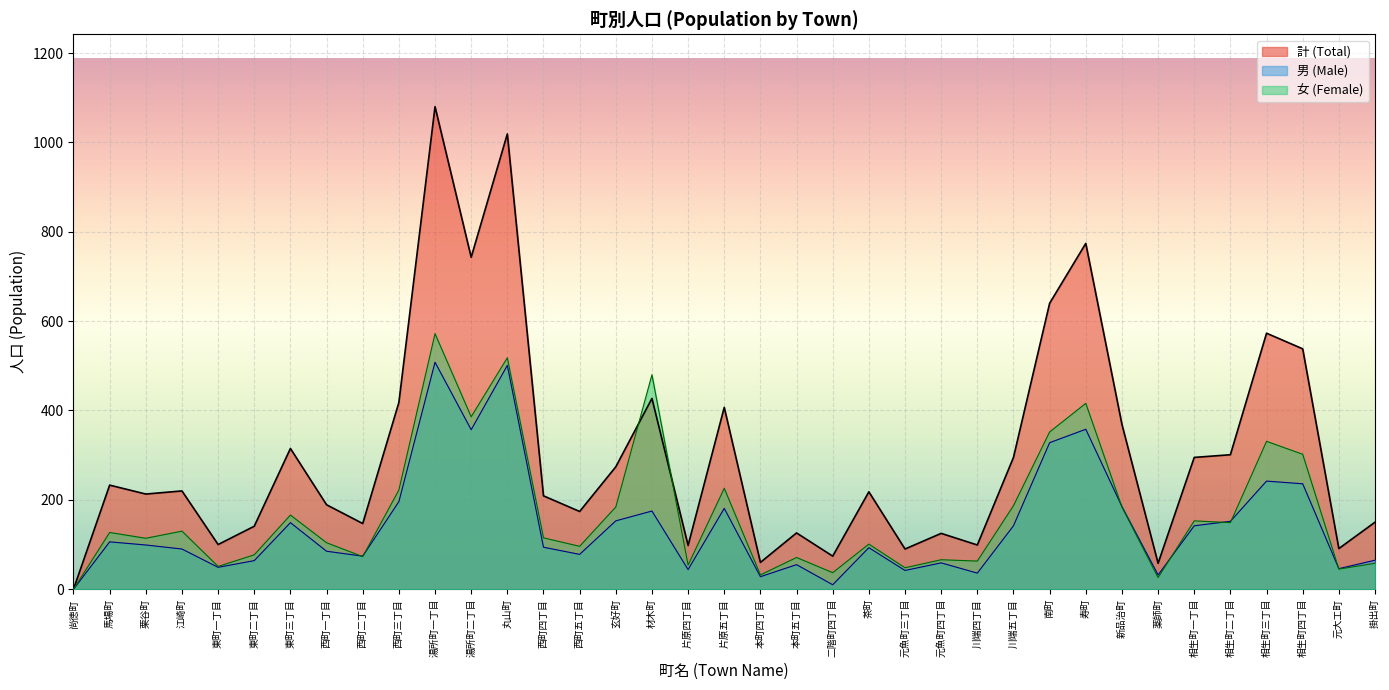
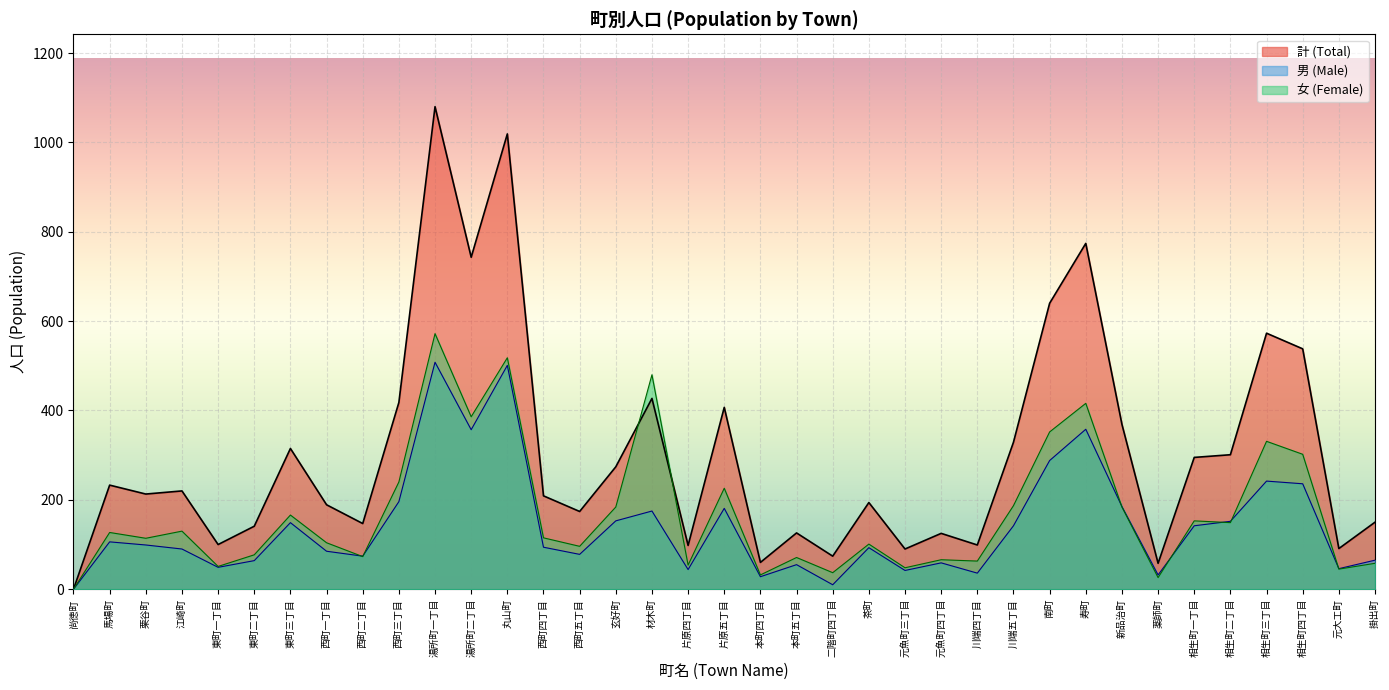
  {
    "計 (Total)": {
      "馬場町": 230,
      "栗谷町": 210,
      "江崎町": 220,
      "東町一丁目": 100,
      "東町二丁目": 140,
      "東町三丁目": 320,
      "西町一丁目": 190,
      "西町二丁目": 150,
      "西町三丁目": 420,
      "湯所町一丁目": 1080,
      "湯所町二丁目": 740,
      "丸山町": 1020,
      "西町四丁目": 210,
      "西町五丁目": 170,
      "玄好町": 270,
      "材木町": 430,
      "片原四丁目": 100,
      "片原五丁目": 410,
      "本町四丁目": 60,
      "本町五丁目": 130,
      "二階町四丁目": 70,
-     "茶町": 220,
+     "茶町": 190,
      "元魚町三丁目": 90,
      "元魚町四丁目": 130,
      "川端四丁目": 100,
-     "川端五丁目": 300,
+     "川端五丁目": 330,
      "南町": 640,
      "寿町": 770,
      "新品治町": 370,
      "薬師町": 60,
      "相生町一丁目": 300,
      "相生町二丁目": 300,
      "相生町三丁目": 570,
      "相生町四丁目": 540,
      "元大工町": 90,
      "掛出町": 150
    },
    "男 (Male)": {
      "馬場町": 110,
      "栗谷町": 100,
      "江崎町": 90,
      "東町二丁目": 60,
      "東町三丁目": 150,
      "西町一丁目": 90,
      "西町三丁目": 200,
      "湯所町一丁目": 510,
      "湯所町二丁目": 360,
      "丸山町": 500,
      "西町四丁目": 90,
      "西町五丁目": 80,
      "玄好町": 150,
      "材木町": 180,
      "片原四丁目": 40,
      "片原五丁目": 180,
      "本町五丁目": 60,
      "二階町四丁目": 10,
      "茶町": 90,
      "元魚町三丁目": 40,
      "元魚町四丁目": 60,
      "川端四丁目": 40,
      "川端五丁目": 140,
-     "南町": 330,
+     "南町": 290,
      "寿町": 360,
      "薬師町": 30,
      "相生町一丁目": 140,
      "相生町三丁目": 240,
      "相生町四丁目": 240,
      "掛出町": 70
    },
    "女 (Female)": {
      "馬場町": 130,
      "栗谷町": 110,
      "江崎町": 130,
      "東町二丁目": 80,
      "東町三丁目": 170,
      "西町一丁目": 100,
-     "西町三丁目": 220,
+     "西町三丁目": 240,
      "湯所町一丁目": 570,
      "湯所町二丁目": 390,
      "丸山町": 520,
      "西町四丁目": 120,
      "西町五丁目": 100,
      "玄好町": 180,
      "材木町": 480,
      "片原四丁目": 50,
      "片原五丁目": 230,
      "本町五丁目": 70,
      "二階町四丁目": 40,
      "茶町": 100,
      "元魚町三丁目": 50,
      "元魚町四丁目": 70,
      "川端四丁目": 60,
      "川端五丁目": 190,
      "南町": 350,
      "寿町": 420,
      "薬師町": 30,
      "相生町一丁目": 150,
      "相生町三丁目": 330,
      "相生町四丁目": 300,
      "掛出町": 60
    }
  }
